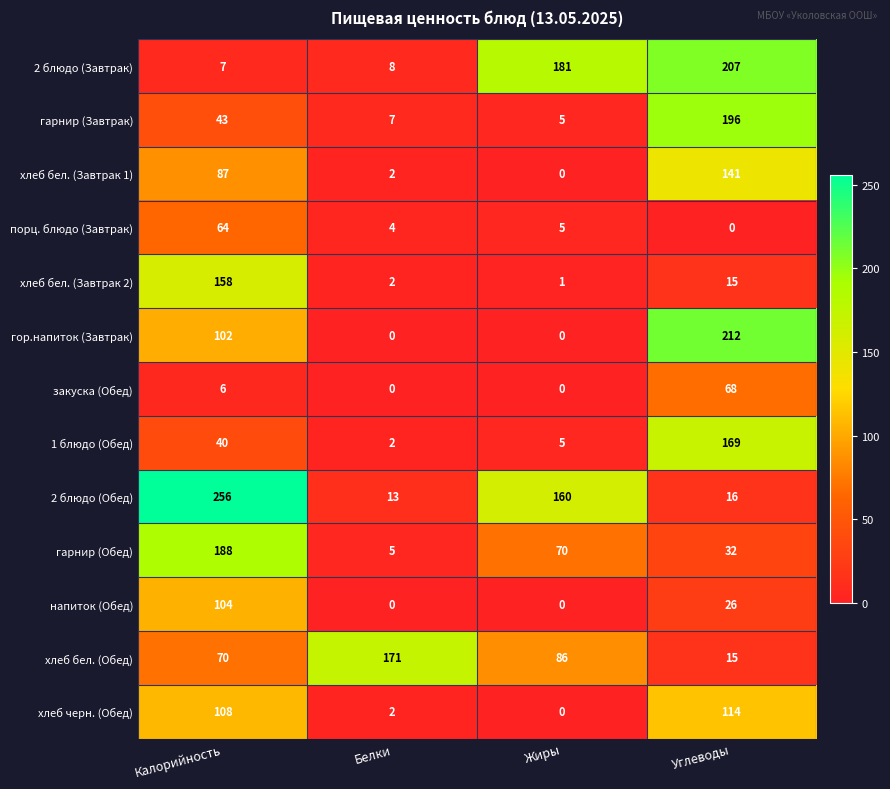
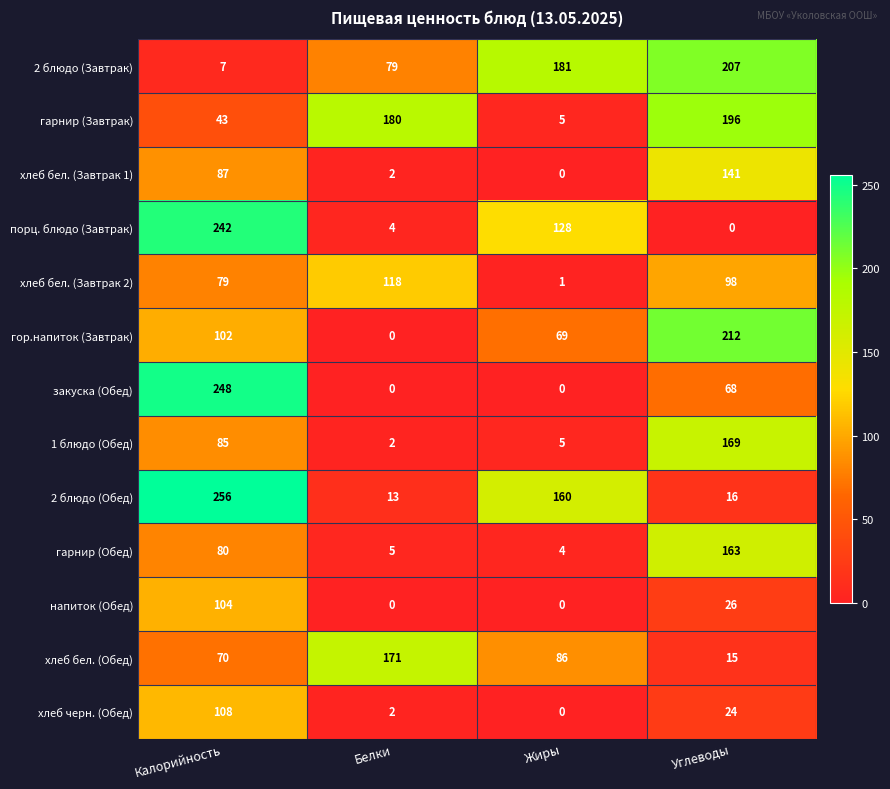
  {
    "2 блюдо (Завтрак)": {
      "Калорийность": 7,
-     "Белки": 8,
+     "Белки": 79,
      "Жиры": 181,
      "Углеводы": 207
    },
    "гарнир (Завтрак)": {
      "Калорийность": 43,
-     "Белки": 7,
+     "Белки": 180,
      "Жиры": 5,
      "Углеводы": 196
    },
    "хлеб бел. (Завтрак 1)": {
      "Калорийность": 87,
      "Белки": 2,
      "Жиры": 0,
      "Углеводы": 141
    },
    "порц. блюдо (Завтрак)": {
-     "Калорийность": 64,
+     "Калорийность": 242,
      "Белки": 4,
-     "Жиры": 5,
+     "Жиры": 128,
      "Углеводы": 0
    },
    "хлеб бел. (Завтрак 2)": {
-     "Калорийность": 158,
-     "Белки": 2,
+     "Калорийность": 79,
+     "Белки": 118,
      "Жиры": 1,
-     "Углеводы": 15
+     "Углеводы": 98
    },
    "гор.напиток (Завтрак)": {
      "Калорийность": 102,
      "Белки": 0,
-     "Жиры": 0,
+     "Жиры": 69,
      "Углеводы": 212
    },
    "закуска (Обед)": {
-     "Калорийность": 6,
+     "Калорийность": 248,
      "Белки": 0,
      "Жиры": 0,
      "Углеводы": 68
    },
    "1 блюдо (Обед)": {
-     "Калорийность": 40,
+     "Калорийность": 85,
      "Белки": 2,
      "Жиры": 5,
      "Углеводы": 169
    },
    "2 блюдо (Обед)": {
      "Калорийность": 256,
      "Белки": 13,
      "Жиры": 160,
      "Углеводы": 16
    },
    "гарнир (Обед)": {
-     "Калорийность": 188,
+     "Калорийность": 80,
      "Белки": 5,
-     "Жиры": 70,
-     "Углеводы": 32
+     "Жиры": 4,
+     "Углеводы": 163
    },
    "напиток (Обед)": {
      "Калорийность": 104,
      "Белки": 0,
      "Жиры": 0,
      "Углеводы": 26
    },
    "хлеб бел. (Обед)": {
      "Калорийность": 70,
      "Белки": 171,
      "Жиры": 86,
      "Углеводы": 15
    },
    "хлеб черн. (Обед)": {
      "Калорийность": 108,
      "Белки": 2,
      "Жиры": 0,
-     "Углеводы": 114
+     "Углеводы": 24
    }
  }
